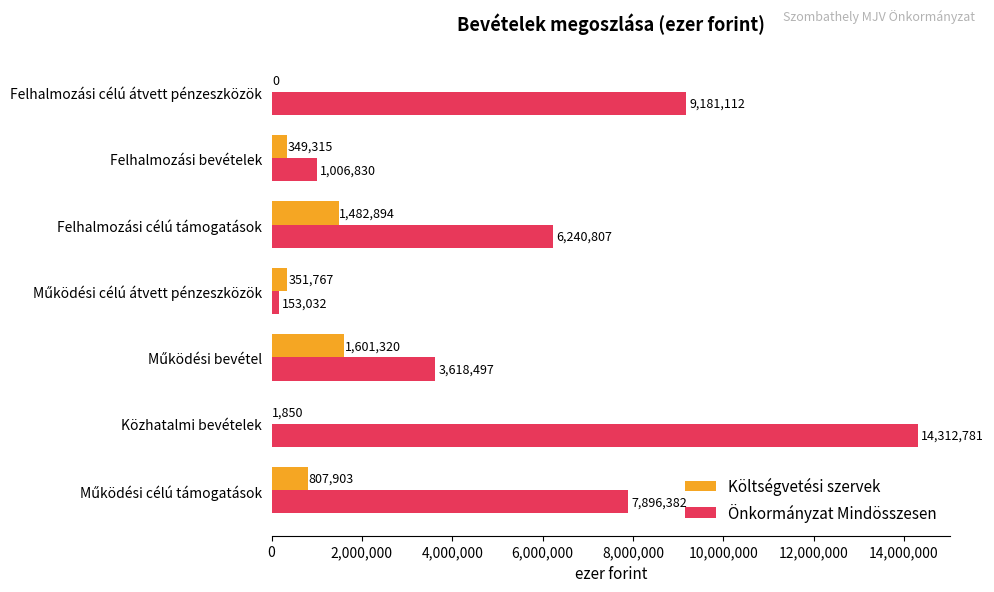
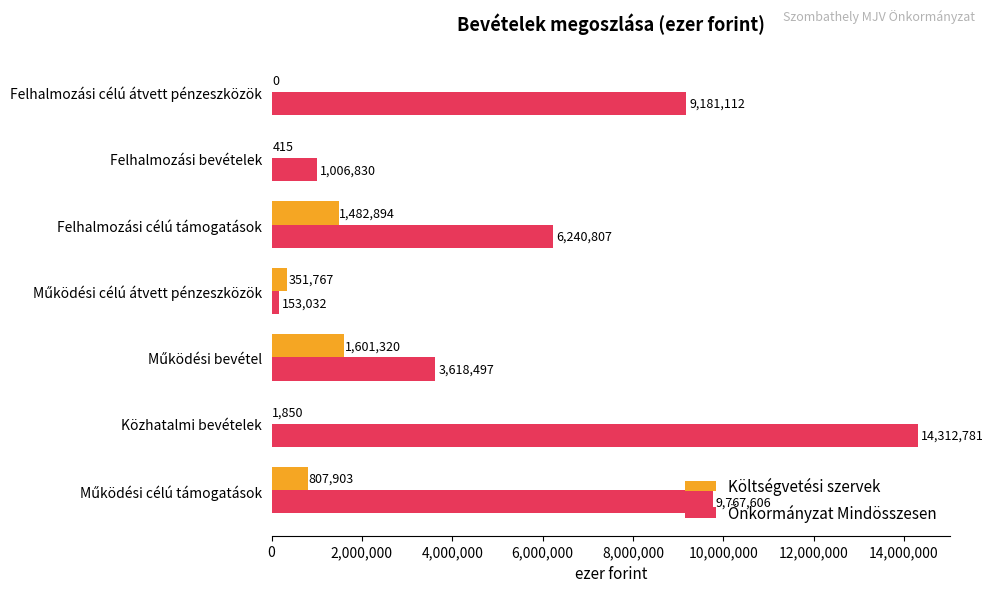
  {
    "Költségvetési szervek": {
      "Felhalmozási célú átvett pénzeszközök": "0",
-     "Felhalmozási bevételek": "349,315",
+     "Felhalmozási bevételek": "415",
      "Felhalmozási célú támogatások": "1,482,894",
      "Működési célú átvett pénzeszközök": "351,767",
      "Működési bevétel": "1,601,320",
      "Közhatalmi bevételek": "1,850",
      "Működési célú támogatások": "807,903"
    },
    "Önkormányzat Mindösszesen": {
      "Felhalmozási célú átvett pénzeszközök": "9,181,112",
      "Felhalmozási bevételek": "1,006,830",
      "Felhalmozási célú támogatások": "6,240,807",
      "Működési célú átvett pénzeszközök": "153,032",
      "Működési bevétel": "3,618,497",
      "Közhatalmi bevételek": "14,312,781",
-     "Működési célú támogatások": "7,896,382"
+     "Működési célú támogatások": "9,767,606"
    }
  }
